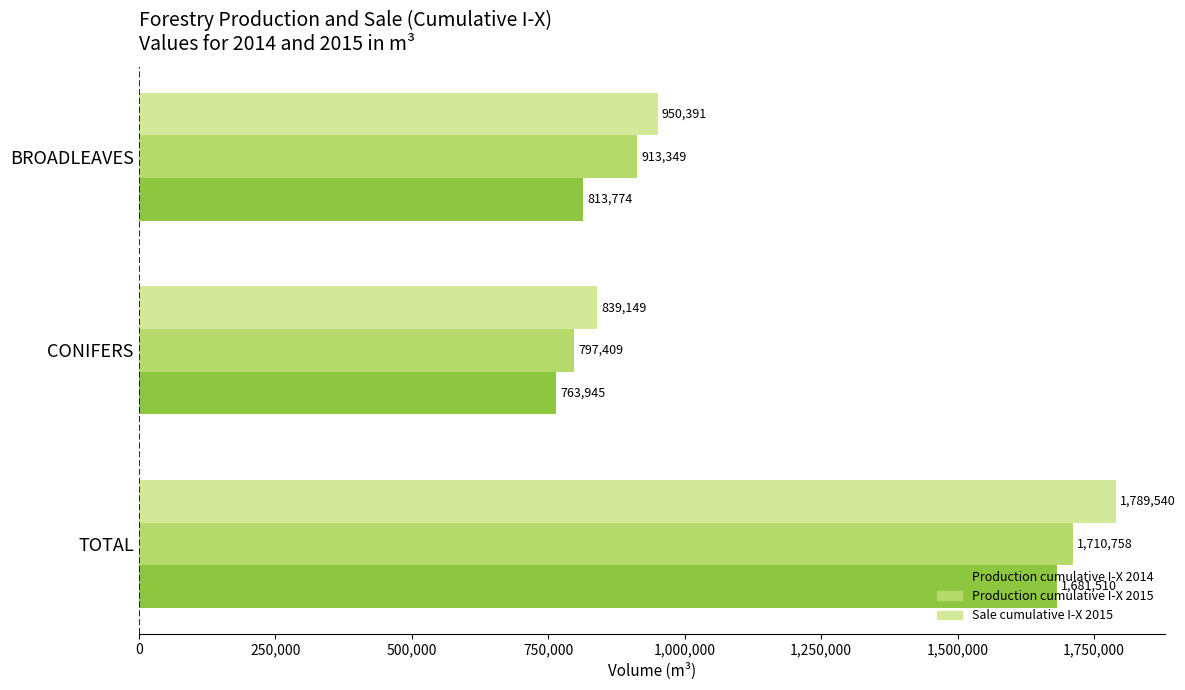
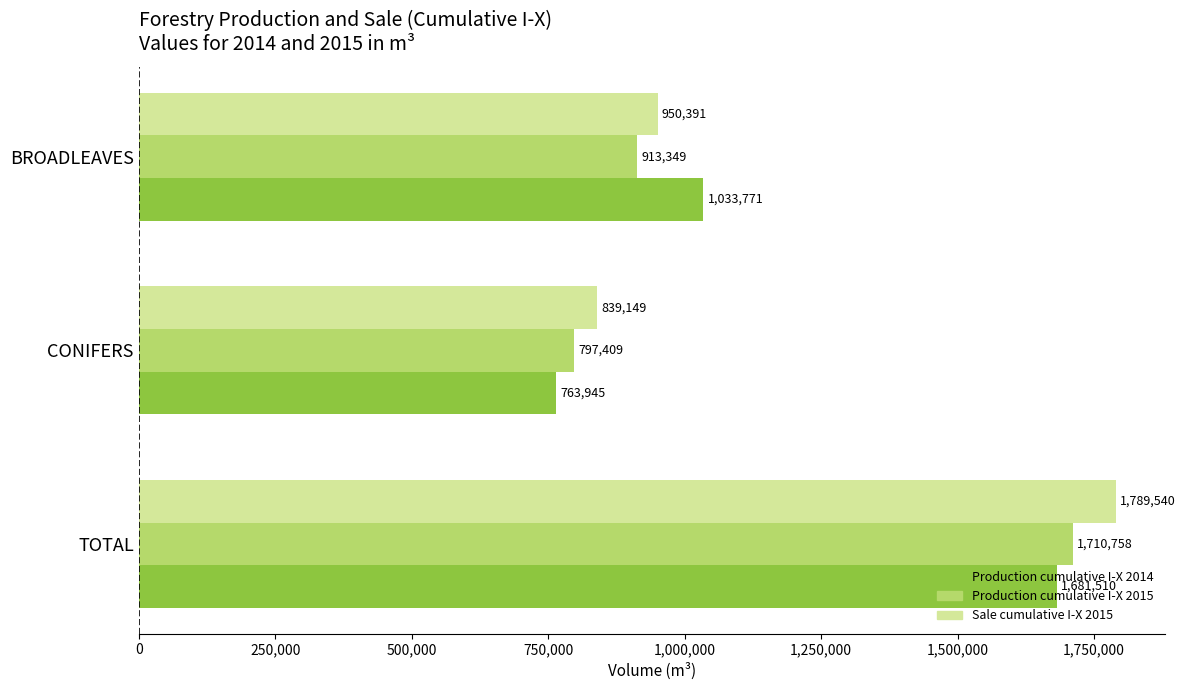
  {
    "Production cumulative I-X 2014": {
-     "BROADLEAVES": "813,774",
+     "BROADLEAVES": "1,033,771",
      "CONIFERS": "763,945",
      "TOTAL": "1,681,510"
    }
  }
